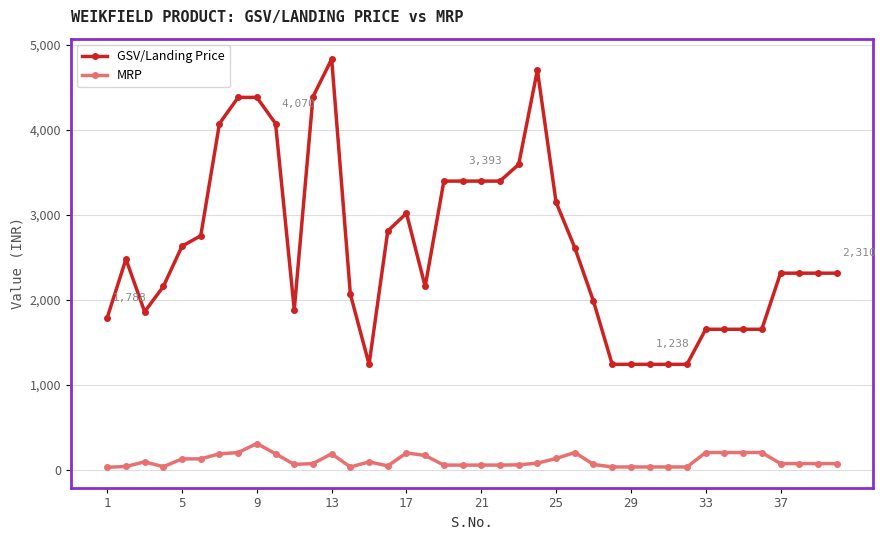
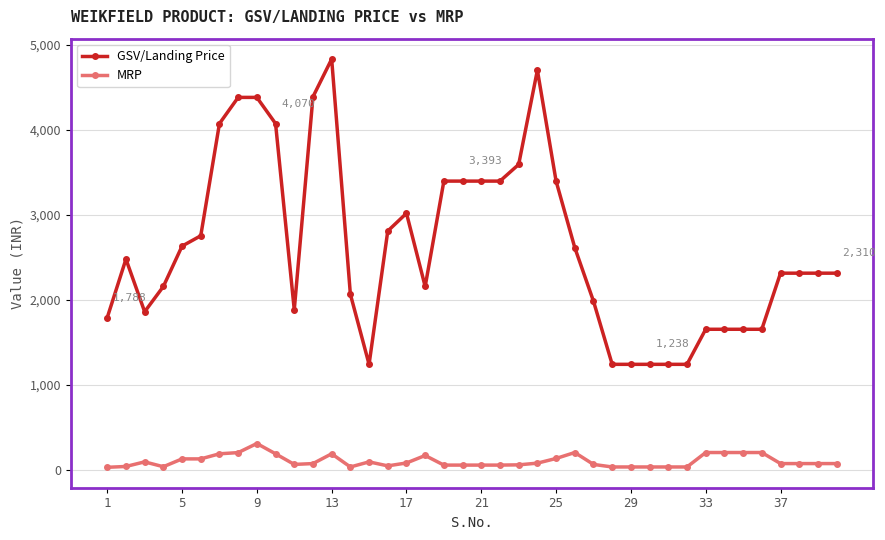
  {
    "GSV/Landing Price": {
      "5": "2,600",
      "9": "4,400",
      "13": "4,800",
      "17": "3,000",
-     "25": "3,100",
+     "25": "3,400",
      "29": "1,200",
      "33": "1,700",
      "37": "2,300"
    },
    "MRP": {
      "1": "0",
      "5": "100",
      "9": "300",
      "13": "200",
-     "17": "200",
+     "17": "100",
      "21": "100",
      "25": "100",
      "29": "0",
      "33": "200",
      "37": "100"
    }
  }
